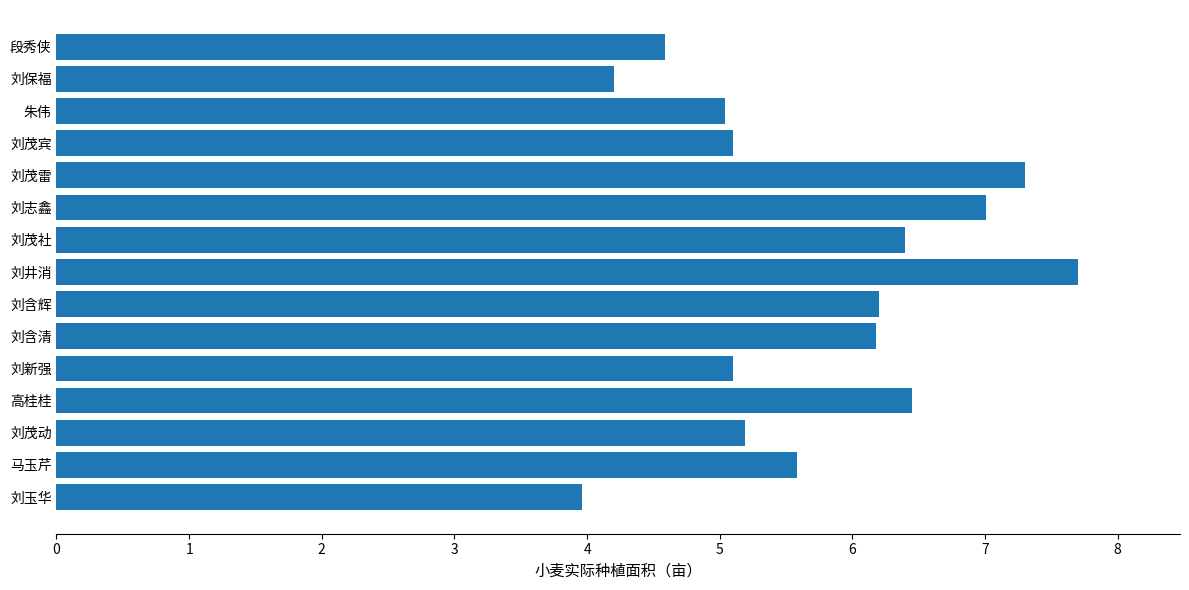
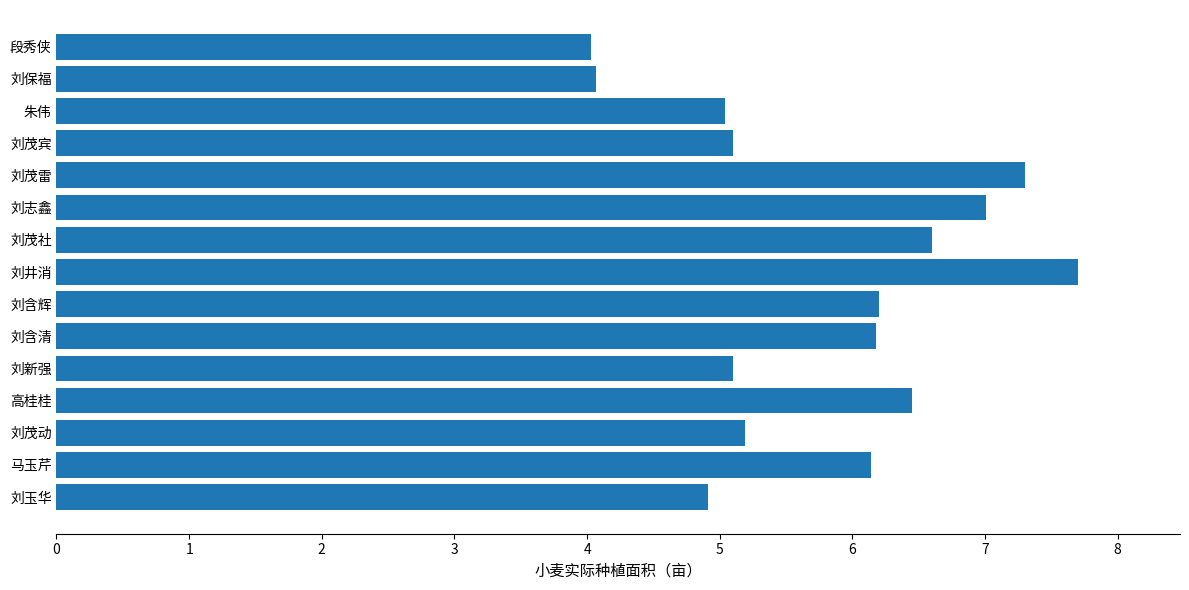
  {
-   "段秀侠": 4.59,
-   "刘保福": 4.20,
+   "段秀侠": 4.03,
+   "刘保福": 4.07,
    "朱伟": 5.04,
    "刘茂宾": 5.10,
    "刘茂雷": 7.30,
    "刘志鑫": 7.01,
-   "刘茂社": 6.4,
+   "刘茂社": 6.6,
    "刘井消": 7.70,
    "刘含辉": 6.20,
    "刘含清": 6.18,
    "刘新强": 5.10,
    "高桂桂": 6.45,
    "刘茂动": 5.19,
-   "马玉芹": 5.58,
-   "刘玉华": 3.96
+   "马玉芹": 6.14,
+   "刘玉华": 4.91
  }
